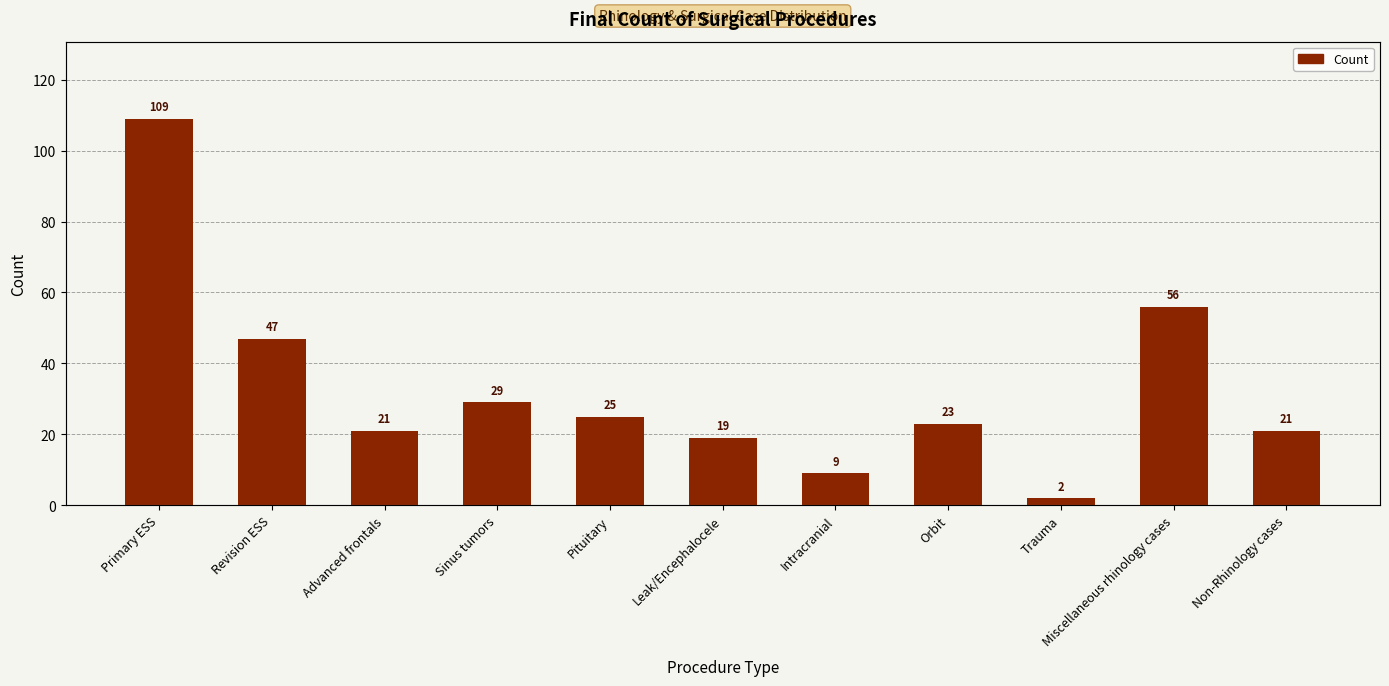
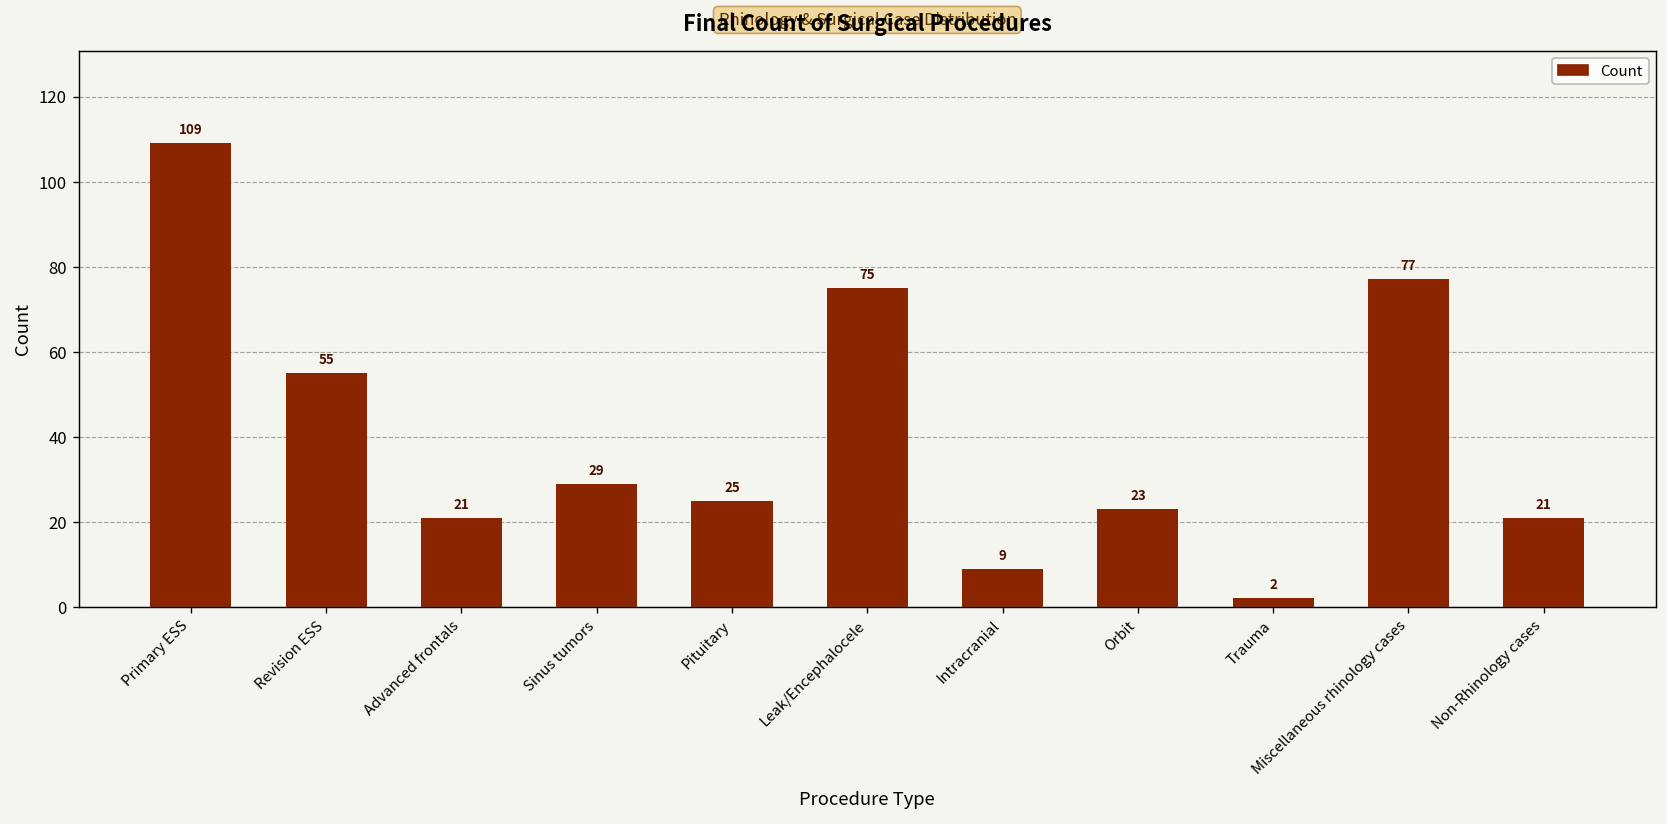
  {
    "Primary ESS": 109,
-   "Revision ESS": 47,
+   "Revision ESS": 55,
    "Advanced frontals": 21,
    "Sinus tumors": 29,
    "Pituitary": 25,
-   "Leak/Encephalocele": 19,
+   "Leak/Encephalocele": 75,
    "Intracranial": 9,
    "Orbit": 23,
    "Trauma": 2,
-   "Miscellaneous rhinology cases": 56,
+   "Miscellaneous rhinology cases": 77,
    "Non-Rhinology cases": 21
  }
